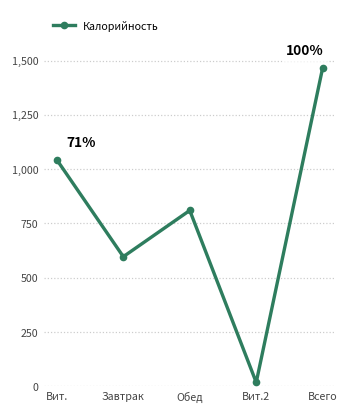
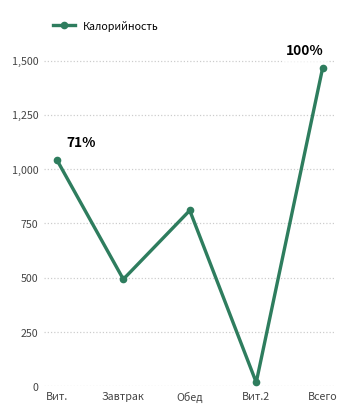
  {
-   "Завтрак": 600,
+   "Завтрак": 490,
    "Обед": 810,
    "Вит.2": 20
  }
